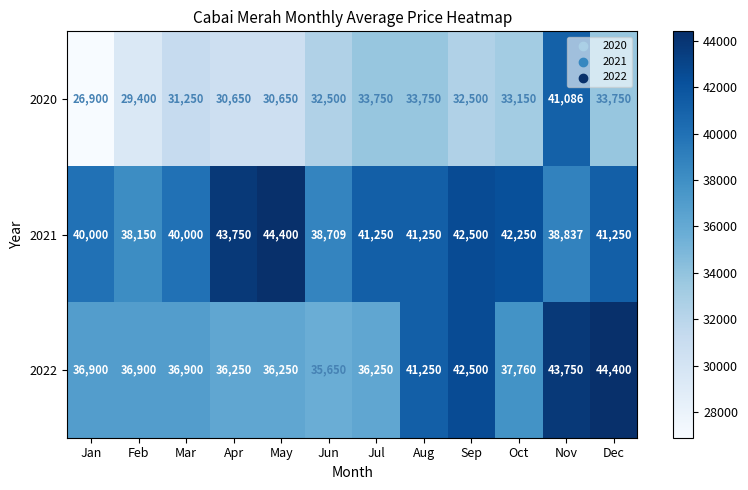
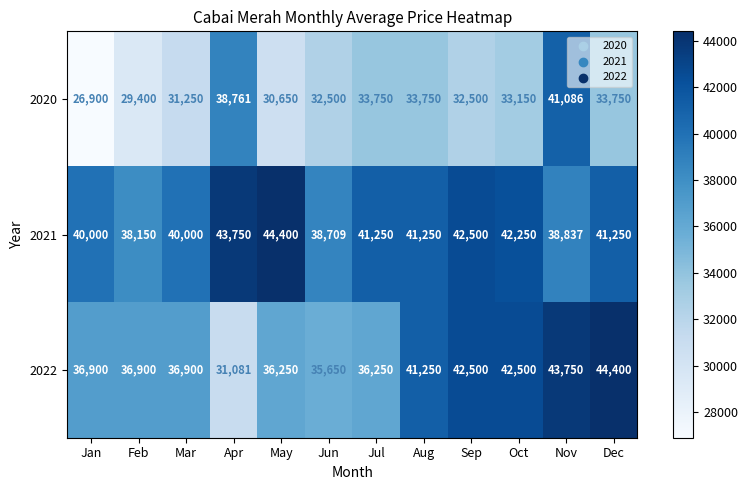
  {
    "2020": {
      "Jan": "26,900",
      "Feb": "29,400",
      "Mar": "31,250",
-     "Apr": "30,650",
+     "Apr": "38,761",
      "May": "30,650",
      "Jun": "32,500",
      "Jul": "33,750",
      "Aug": "33,750",
      "Sep": "32,500",
      "Oct": "33,150",
      "Nov": "41,086",
      "Dec": "33,750"
    },
    "2021": {
      "Jan": "40,000",
      "Feb": "38,150",
      "Mar": "40,000",
      "Apr": "43,750",
      "May": "44,400",
      "Jun": "38,709",
      "Jul": "41,250",
      "Aug": "41,250",
      "Sep": "42,500",
      "Oct": "42,250",
      "Nov": "38,837",
      "Dec": "41,250"
    },
    "2022": {
      "Jan": "36,900",
      "Feb": "36,900",
      "Mar": "36,900",
-     "Apr": "36,250",
+     "Apr": "31,081",
      "May": "36,250",
      "Jul": "36,250",
      "Aug": "41,250",
      "Sep": "42,500",
-     "Oct": "37,760",
+     "Oct": "42,500",
      "Nov": "43,750",
      "Dec": "44,400"
    }
  }
